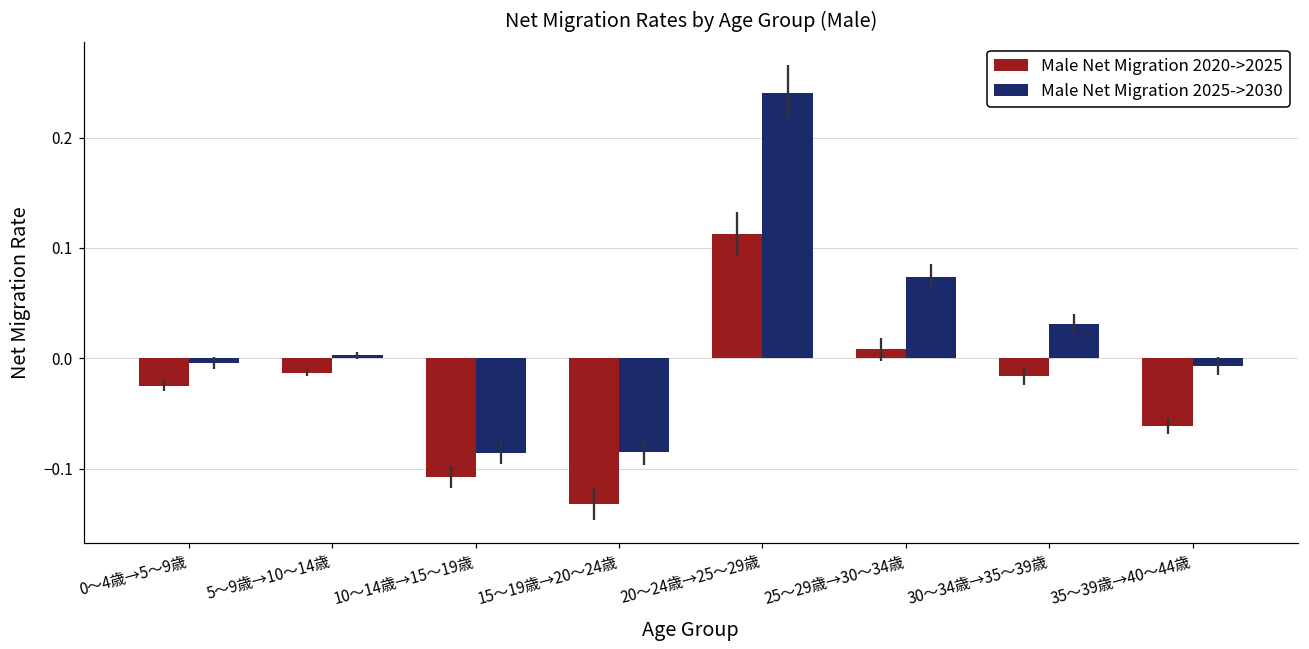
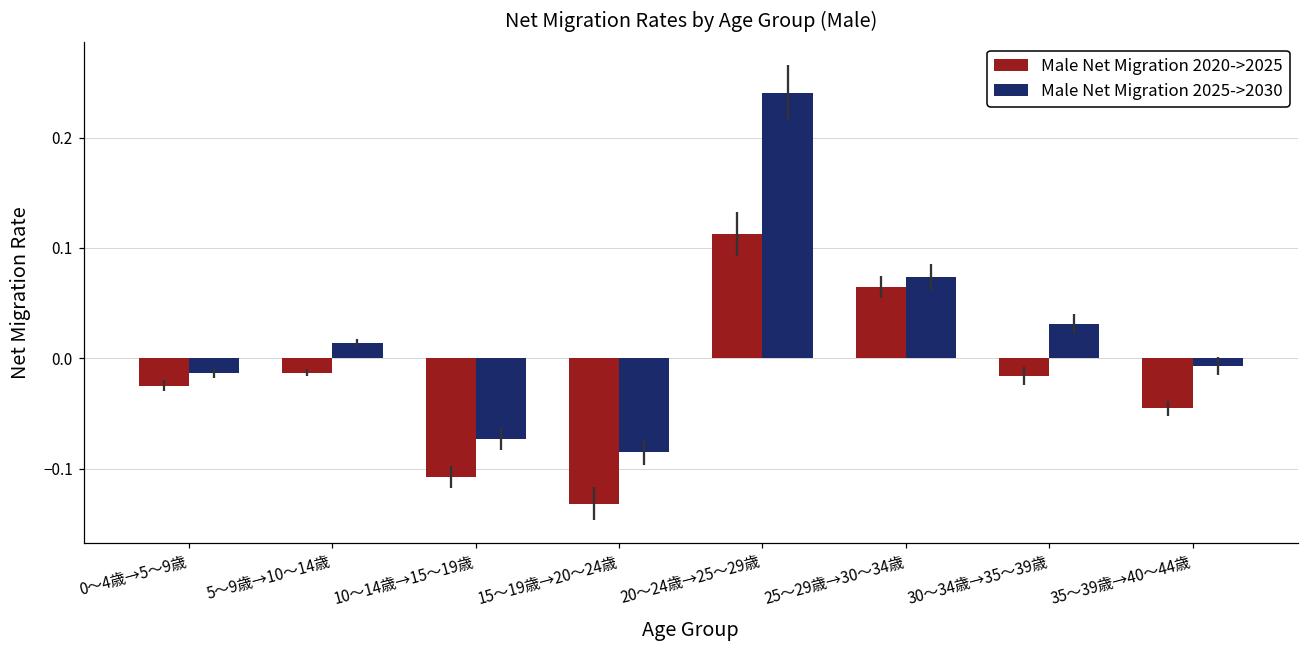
  {
    "Male Net Migration 2020->2025": {
      "0～4歳→5～9歳": -0.025,
      "5～9歳→10～14歳": -0.013,
      "10～14歳→15～19歳": -0.108,
      "15～19歳→20～24歳": -0.132,
      "20～24歳→25～29歳": 0.113,
-     "25～29歳→30～34歳": 0.008,
+     "25～29歳→30～34歳": 0.065,
      "30～34歳→35～39歳": -0.016,
-     "35～39歳→40～44歳": -0.061
+     "35～39歳→40～44歳": -0.046
    },
    "Male Net Migration 2025->2030": {
-     "0～4歳→5～9歳": -0.004,
-     "5～9歳→10～14歳": 0.002,
-     "10～14歳→15～19歳": -0.086,
+     "0～4歳→5～9歳": -0.013,
+     "5～9歳→10～14歳": 0.014,
+     "10～14歳→15～19歳": -0.073,
      "15～19歳→20～24歳": -0.085,
      "20～24歳→25～29歳": 0.241,
      "25～29歳→30～34歳": 0.074,
      "30～34歳→35～39歳": 0.031,
      "35～39歳→40～44歳": -0.007
    }
  }
